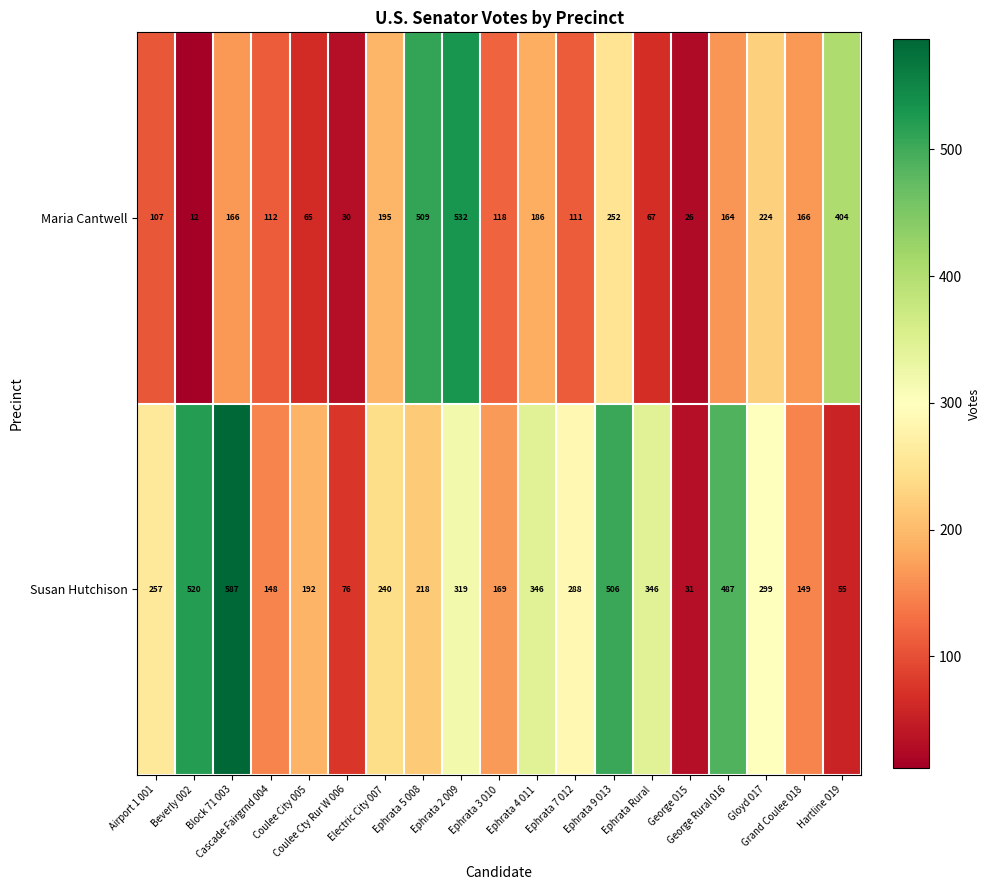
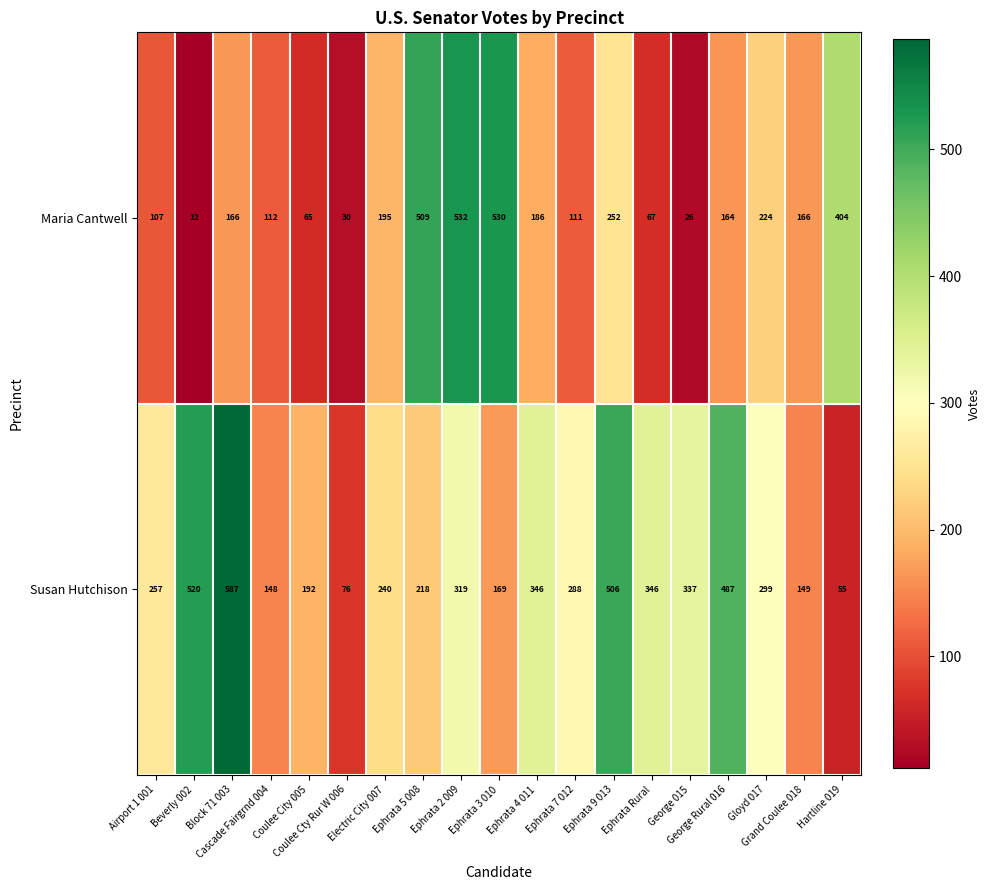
  {
    "Maria Cantwell": {
      "Airport 1 001": 107,
      "Beverly 002": 12,
      "Block 71 003": 166,
      "Cascade Fairgrnd 004": 112,
      "Coulee City 005": 65,
      "Coulee Cty Rur W 006": 30,
      "Electric City 007": 195,
      "Ephrata 5 008": 509,
      "Ephrata 2 009": 532,
-     "Ephrata 3 010": 118,
+     "Ephrata 3 010": 530,
      "Ephrata 4 011": 186,
      "Ephrata 7 012": 111,
      "Ephrata 9 013": 252,
      "Ephrata Rural": 67,
      "George 015": 26,
      "George Rural 016": 164,
      "Gloyd 017": 224,
      "Grand Coulee 018": 166,
      "Hartline 019": 404
    },
    "Susan Hutchison": {
      "Airport 1 001": 257,
      "Beverly 002": 520,
      "Block 71 003": 587,
      "Cascade Fairgrnd 004": 148,
      "Coulee City 005": 192,
      "Coulee Cty Rur W 006": 76,
      "Electric City 007": 240,
      "Ephrata 5 008": 218,
      "Ephrata 2 009": 319,
      "Ephrata 3 010": 169,
      "Ephrata 4 011": 346,
      "Ephrata 7 012": 288,
      "Ephrata 9 013": 506,
      "Ephrata Rural": 346,
-     "George 015": 31,
+     "George 015": 337,
      "George Rural 016": 487,
      "Gloyd 017": 299,
      "Grand Coulee 018": 149,
      "Hartline 019": 55
    }
  }
